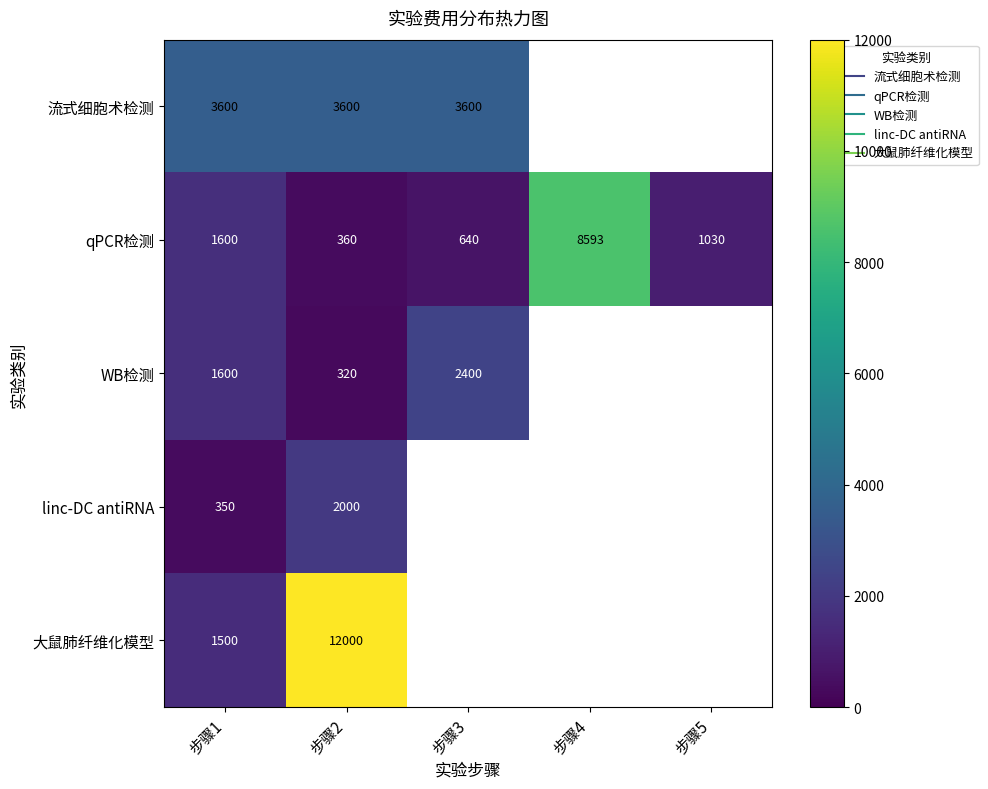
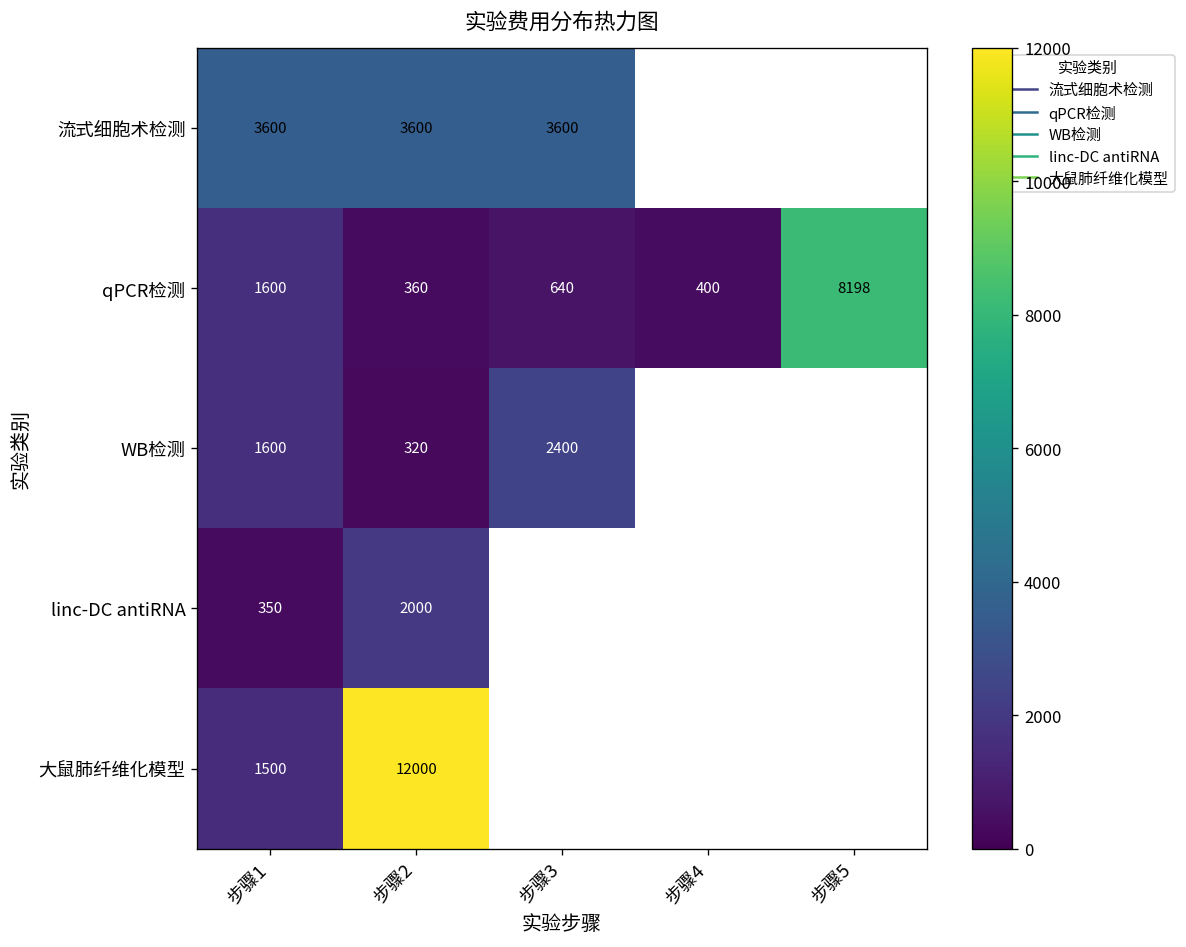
  {
    "流式细胞术检测": {
      "步骤1": 3600,
      "步骤2": 3600,
      "步骤3": 3600
    },
    "qPCR检测": {
      "步骤1": 1600,
      "步骤2": 360,
      "步骤3": 640,
-     "步骤4": 8593,
-     "步骤5": 1030
+     "步骤4": 400,
+     "步骤5": 8198
    },
    "WB检测": {
      "步骤1": 1600,
      "步骤2": 320,
      "步骤3": 2400
    },
    "linc-DC antiRNA": {
      "步骤1": 350,
      "步骤2": 2000
    },
    "大鼠肺纤维化模型": {
      "步骤1": 1500,
      "步骤2": 12000
    }
  }
